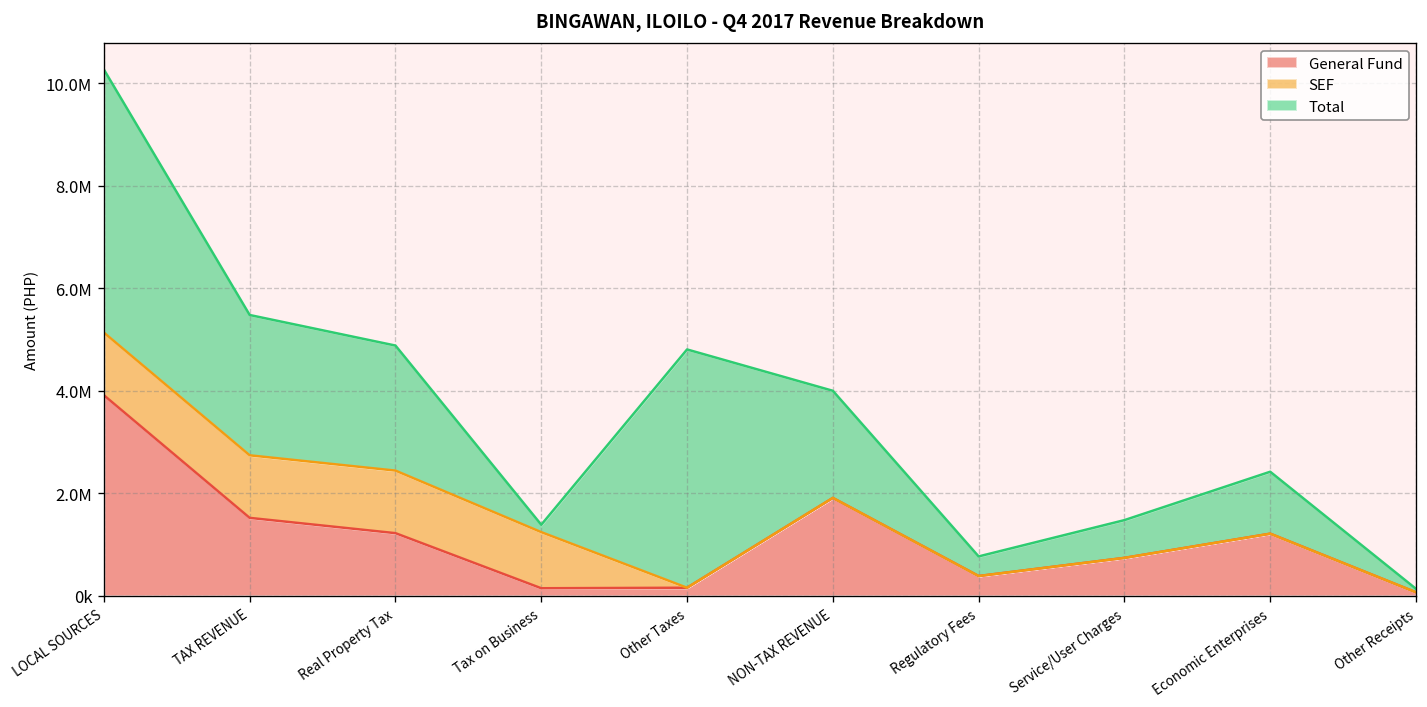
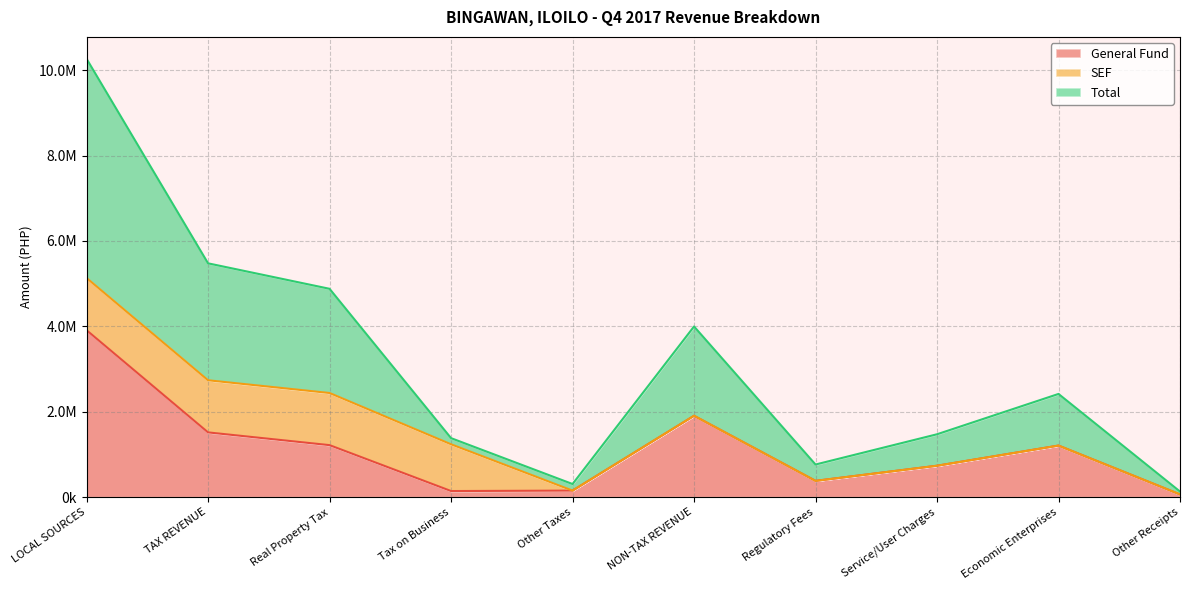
  {
    "General Fund": {
      "LOCAL SOURCES": 3900000,
      "TAX REVENUE": 1500000,
      "Real Property Tax": 1200000,
      "Tax on Business": 100000
    },
    "SEF": {
      "LOCAL SOURCES": 1200000,
      "TAX REVENUE": 1200000,
      "Real Property Tax": 1200000,
      "Tax on Business": 1100000
    },
    "Total": {
      "LOCAL SOURCES": 5100000,
      "TAX REVENUE": 2700000,
      "Real Property Tax": 2400000,
      "Tax on Business": 100000,
-     "Other Taxes": 4600000,
+     "Other Taxes": 200000,
      "NON-TAX REVENUE": 2100000,
      "Regulatory Fees": 400000,
      "Service/User Charges": 700000,
      "Economic Enterprises": 1200000,
      "Other Receipts": 100000
    }
  }
